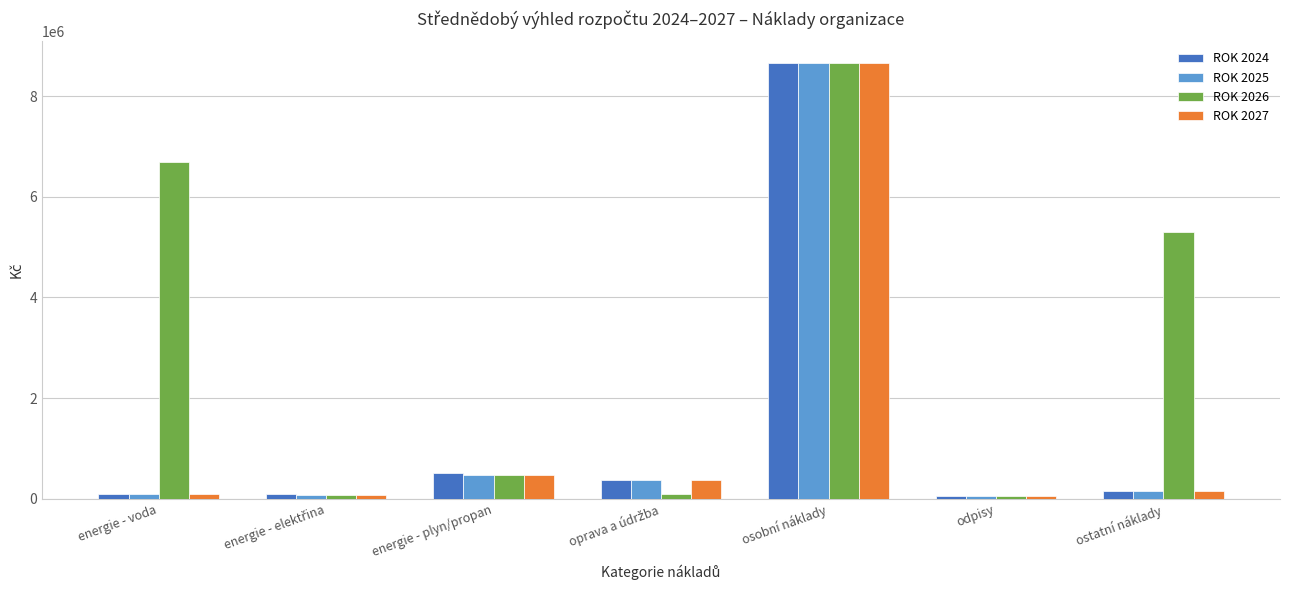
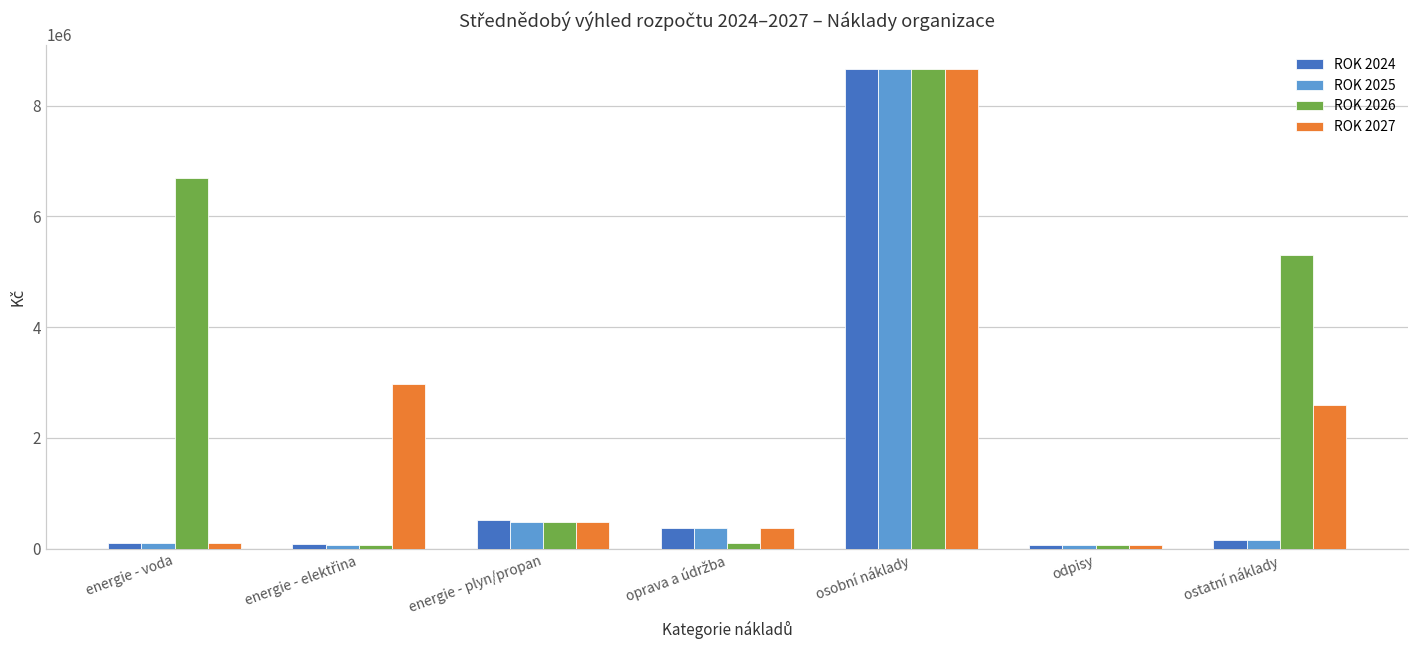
  {
    "ROK 2026": {
      "energie - voda": 6700000,
      "energie - elektřina": 100000,
      "energie - plyn/propan": 500000,
      "oprava a údržba": 100000,
      "osobní náklady": 8700000,
      "odpisy": 100000,
      "ostatní náklady": 5300000
    },
    "ROK 2027": {
      "energie - voda": 100000,
-     "energie - elektřina": 100000,
+     "energie - elektřina": 3000000,
      "energie - plyn/propan": 500000,
      "oprava a údržba": 400000,
      "osobní náklady": 8700000,
      "odpisy": 100000,
-     "ostatní náklady": 200000
+     "ostatní náklady": 2600000
    }
  }
